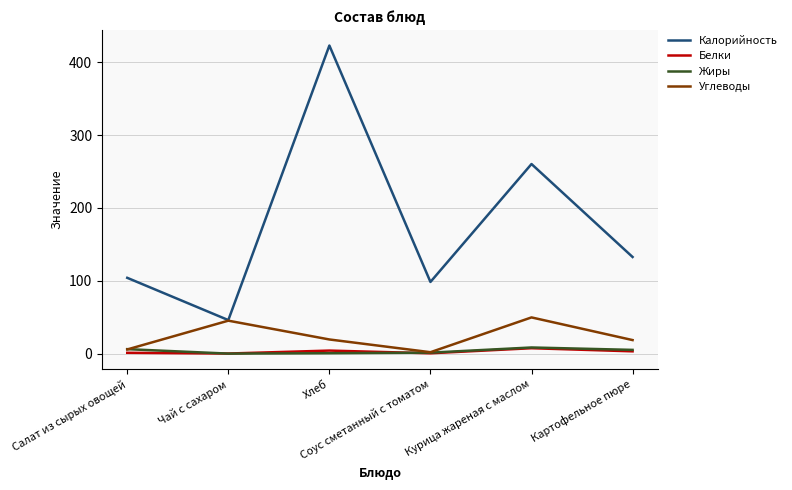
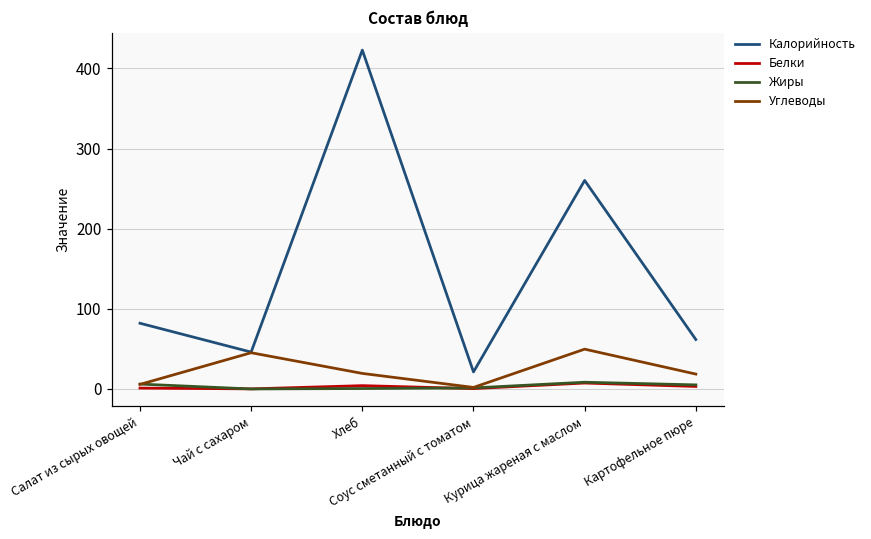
  {
    "Калорийность": {
-     "Салат из сырых овощей": 100,
+     "Салат из сырых овощей": 80,
      "Хлеб": 420,
-     "Соус сметанный с томатом": 100,
+     "Соус сметанный с томатом": 20,
      "Курица жареная с маслом": 260,
-     "Картофельное пюре": 130
+     "Картофельное пюре": 60
    },
    "Белки": {
      "Салат из сырых овощей": 0,
      "Хлеб": 0
    },
    "Жиры": {
      "Хлеб": 0
    },
    "Углеводы": {
      "Хлеб": 20,
      "Курица жареная с маслом": 50,
      "Картофельное пюре": 20
    }
  }
